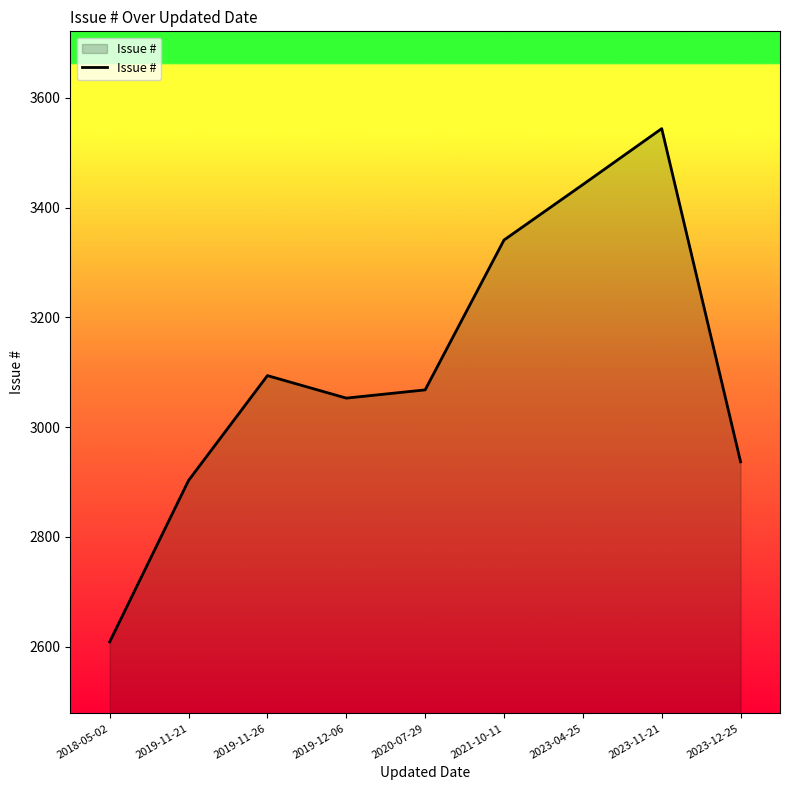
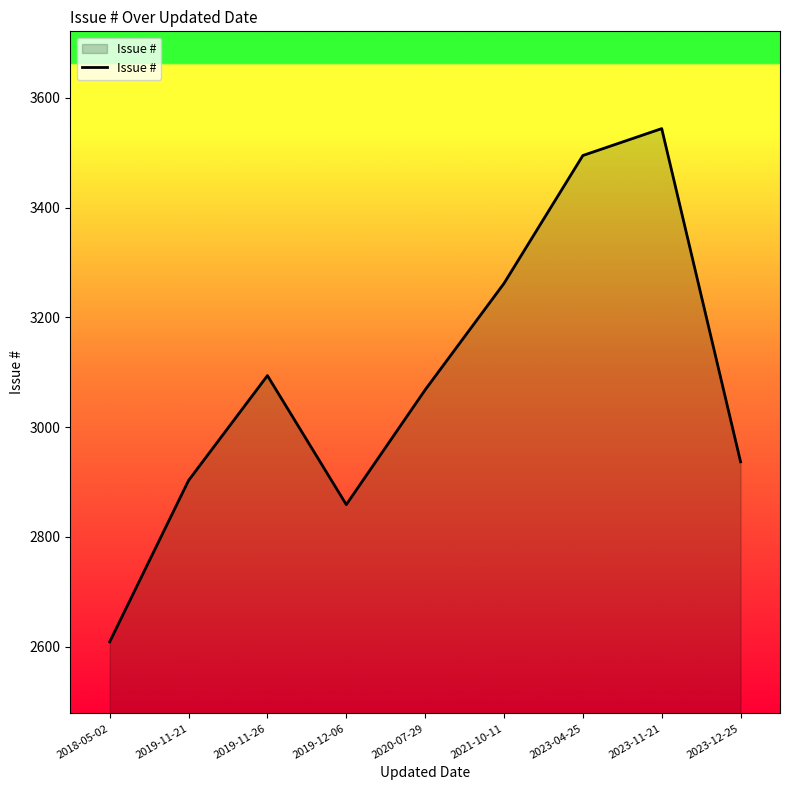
  {
    "2018-05-02": 2610,
    "2019-11-21": 2900,
    "2019-11-26": 3090,
-   "2019-12-06": 3050,
+   "2019-12-06": 2860,
    "2020-07-29": 3070,
-   "2021-10-11": 3340,
-   "2023-04-25": 3440,
+   "2021-10-11": 3260,
+   "2023-04-25": 3500,
    "2023-11-21": 3540,
    "2023-12-25": 2940
  }
